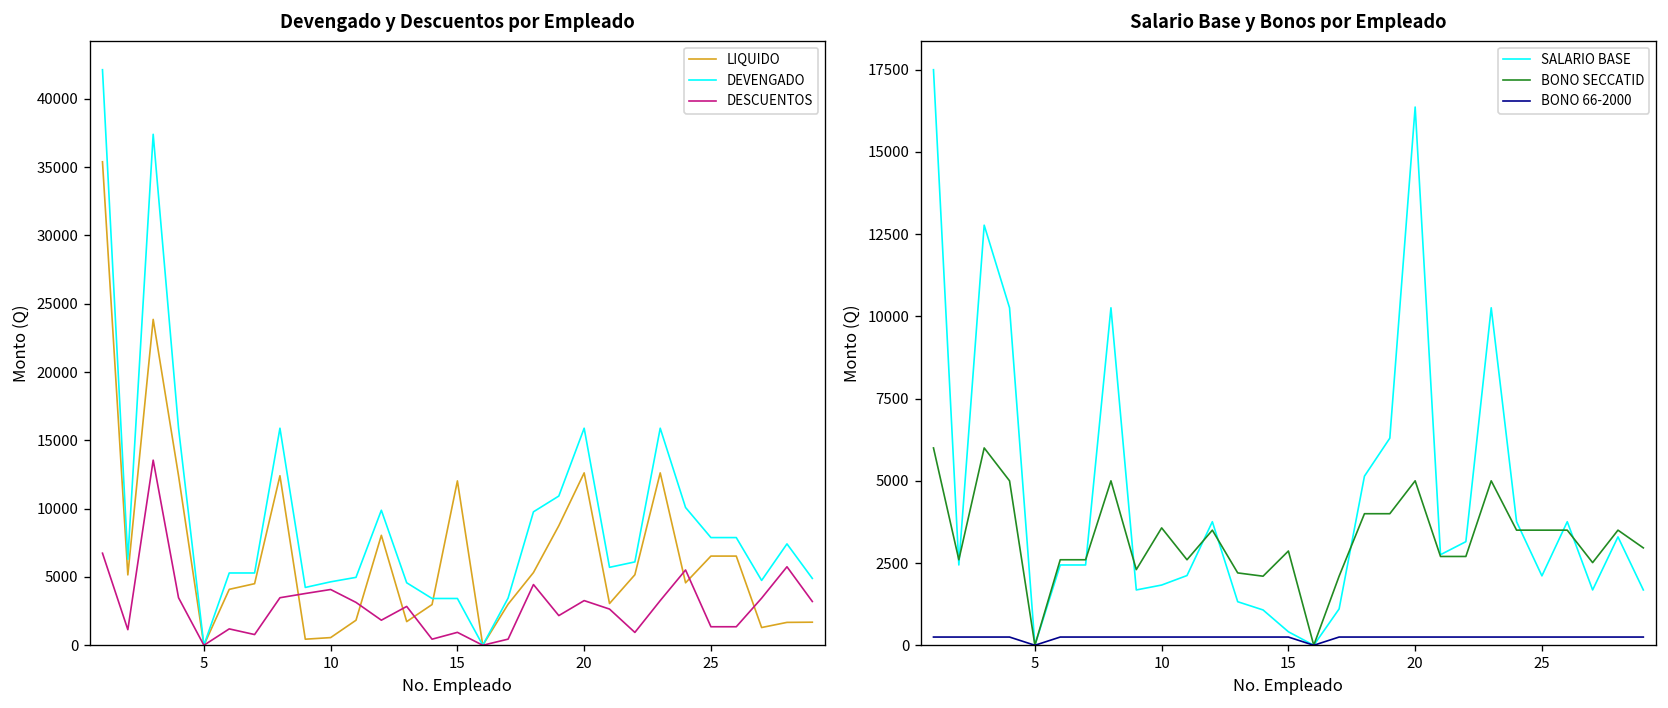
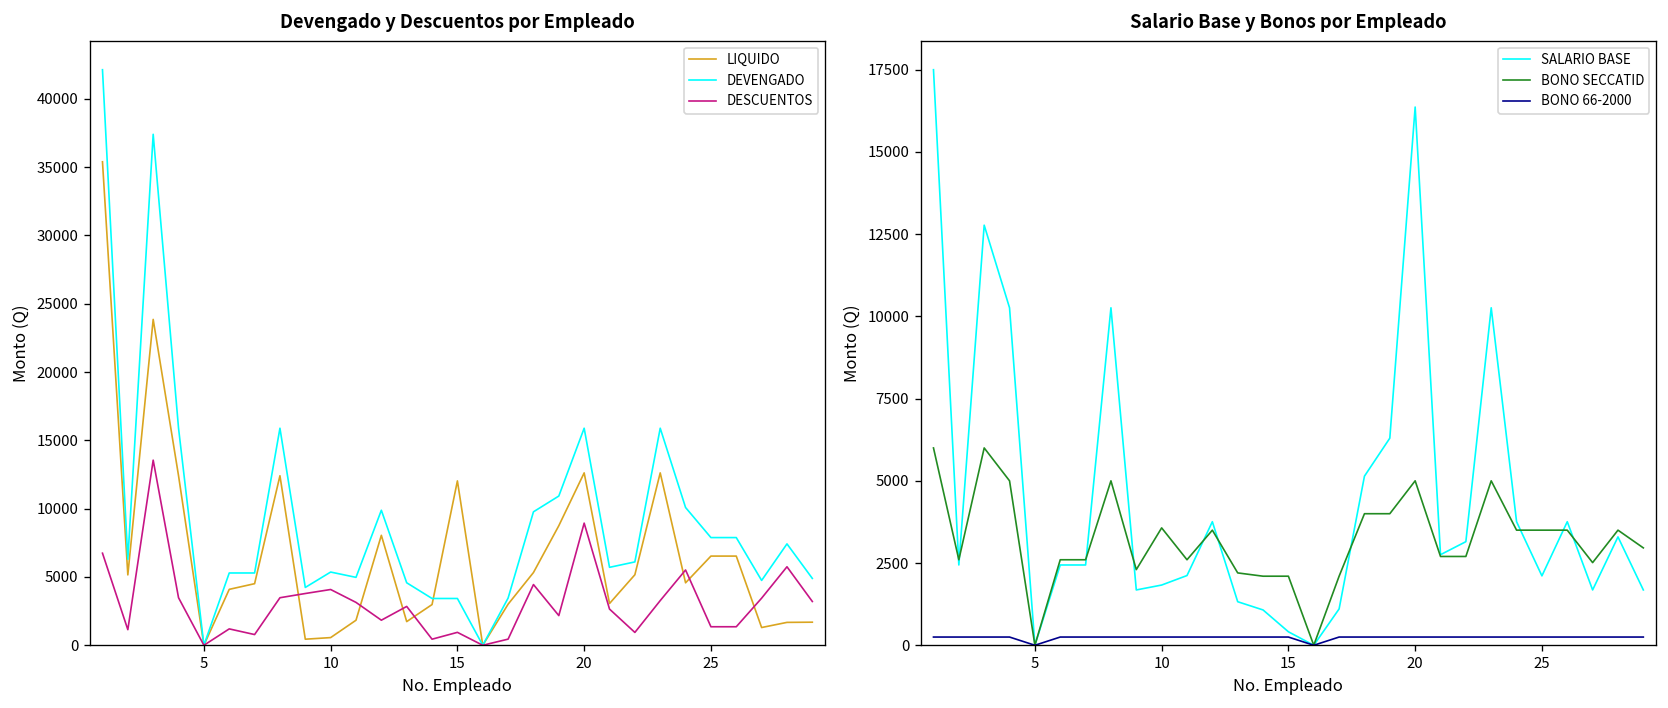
  {
    "Devengado y Descuentos por Empleado": {
      "LIQUIDO": {
        "10": 600,
        "15": 12000,
        "20": 12600,
        "25": 6500
      },
      "DEVENGADO": {
-       "10": 4600,
+       "10": 5400,
        "15": 3400,
        "20": 15900,
        "25": 7900
      },
      "DESCUENTOS": {
        "10": 4100,
        "15": 900,
-       "20": 3300,
+       "20": 8900,
        "25": 1400
      }
    },
    "Salario Base y Bonos por Empleado": {
      "SALARIO BASE": {
        "10": 1800,
        "15": 400,
        "20": 16400,
        "25": 2100
      },
      "BONO SECCATID": {
        "10": 3600,
-       "15": 2900,
+       "15": 2100,
        "20": 5000,
        "25": 3500
      },
      "BONO 66-2000": {
        "10": 300,
        "15": 300,
        "20": 300,
        "25": 300
      }
    }
  }
